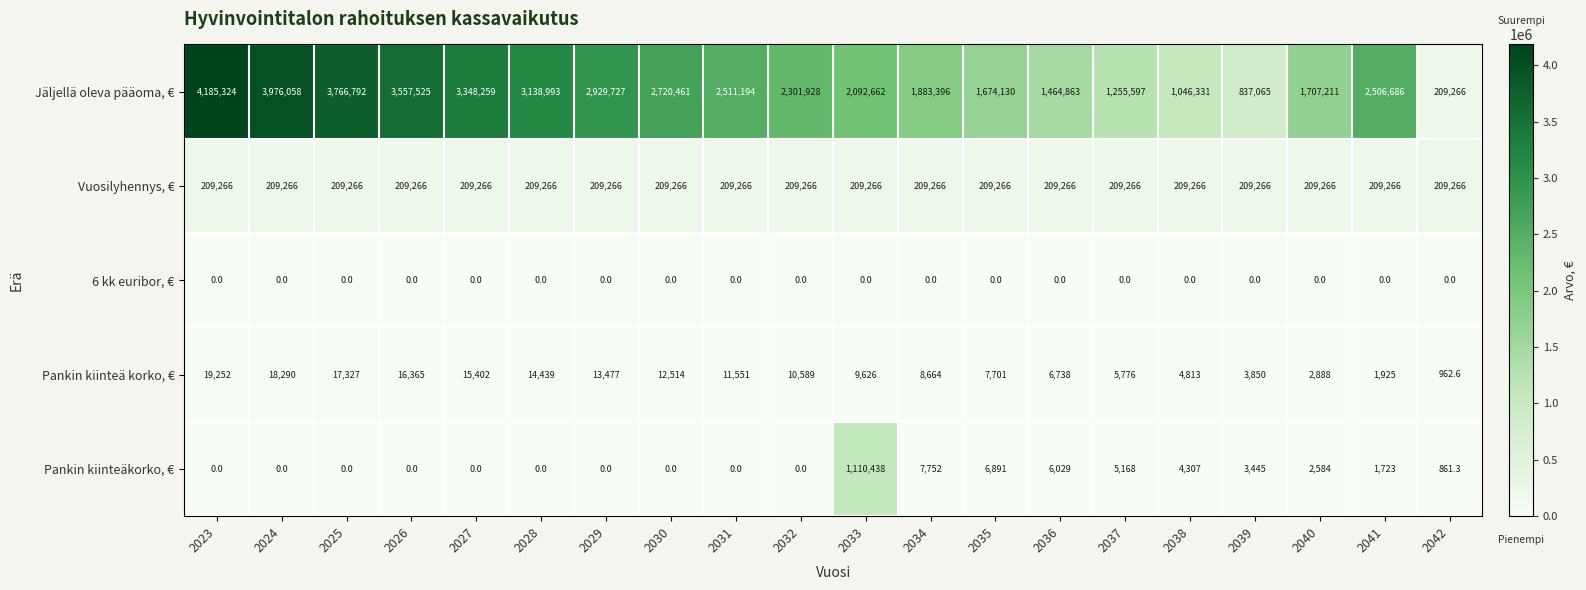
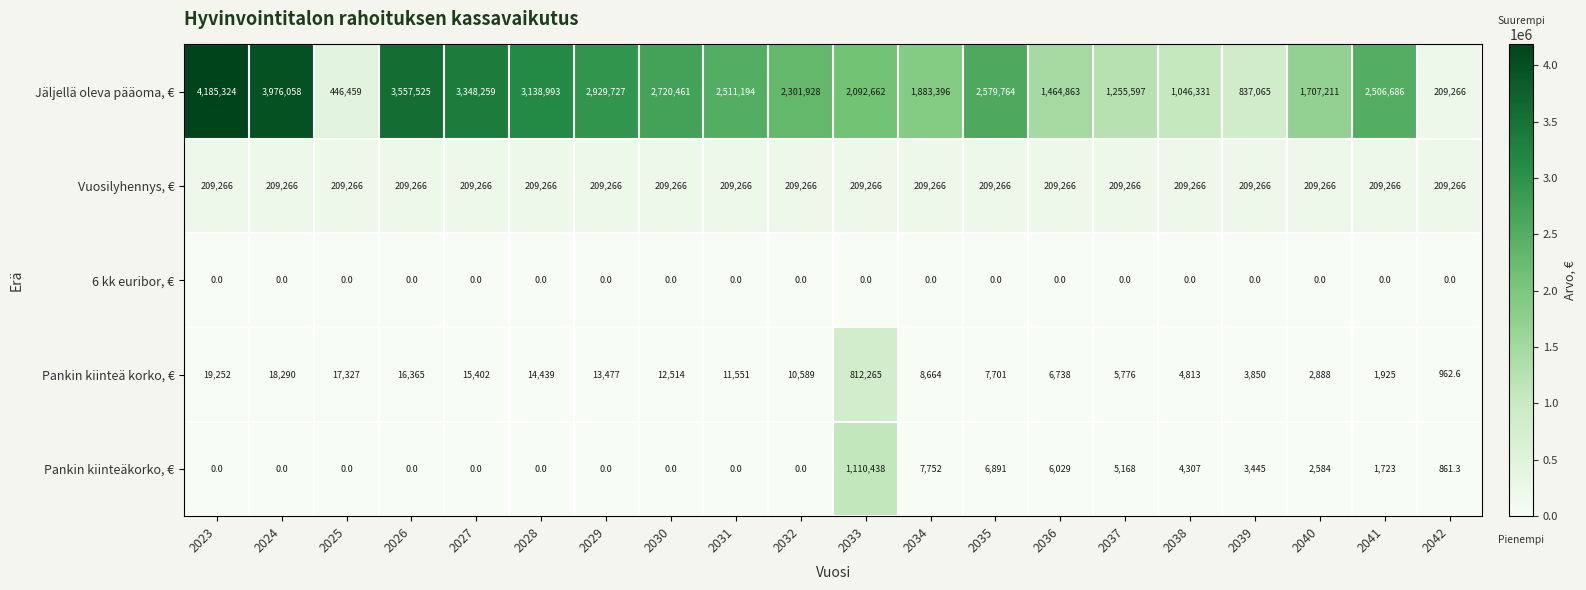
  {
    "Jäljellä oleva pääoma, €": {
      "2023": "4,185,324",
      "2024": "3,976,058",
-     "2025": "3,766,792",
+     "2025": "446,459",
      "2026": "3,557,525",
      "2027": "3,348,259",
      "2028": "3,138,993",
      "2029": "2,929,727",
      "2030": "2,720,461",
      "2031": "2,511,194",
      "2032": "2,301,928",
      "2033": "2,092,662",
      "2034": "1,883,396",
-     "2035": "1,674,130",
+     "2035": "2,579,764",
      "2036": "1,464,863",
      "2037": "1,255,597",
      "2038": "1,046,331",
      "2039": "837,065",
      "2040": "1,707,211",
      "2041": "2,506,686",
      "2042": "209,266"
    },
    "Vuosilyhennys, €": {
      "2023": "209,266",
      "2024": "209,266",
      "2025": "209,266",
      "2026": "209,266",
      "2027": "209,266",
      "2028": "209,266",
      "2029": "209,266",
      "2030": "209,266",
      "2031": "209,266",
      "2032": "209,266",
      "2033": "209,266",
      "2034": "209,266",
      "2035": "209,266",
      "2036": "209,266",
      "2037": "209,266",
      "2038": "209,266",
      "2039": "209,266",
      "2040": "209,266",
      "2041": "209,266",
      "2042": "209,266"
    },
    "6 kk euribor, €": {
      "2023": "0.0",
      "2024": "0.0",
      "2025": "0.0",
      "2026": "0.0",
      "2027": "0.0",
      "2028": "0.0",
      "2029": "0.0",
      "2030": "0.0",
      "2031": "0.0",
      "2032": "0.0",
      "2033": "0.0",
      "2034": "0.0",
      "2035": "0.0",
      "2036": "0.0",
      "2037": "0.0",
      "2038": "0.0",
      "2039": "0.0",
      "2040": "0.0",
      "2041": "0.0",
      "2042": "0.0"
    },
    "Pankin kiinteä korko, €": {
      "2023": "19,252",
      "2024": "18,290",
      "2025": "17,327",
      "2026": "16,365",
      "2027": "15,402",
      "2028": "14,439",
      "2029": "13,477",
      "2030": "12,514",
      "2031": "11,551",
      "2032": "10,589",
-     "2033": "9,626",
+     "2033": "812,265",
      "2034": "8,664",
      "2035": "7,701",
      "2036": "6,738",
      "2037": "5,776",
      "2038": "4,813",
      "2039": "3,850",
      "2040": "2,888",
      "2041": "1,925",
      "2042": "962.6"
    },
    "Pankin kiinteäkorko, €": {
      "2023": "0.0",
      "2024": "0.0",
      "2025": "0.0",
      "2026": "0.0",
      "2027": "0.0",
      "2028": "0.0",
      "2029": "0.0",
      "2030": "0.0",
      "2031": "0.0",
      "2032": "0.0",
      "2033": "1,110,438",
      "2034": "7,752",
      "2035": "6,891",
      "2036": "6,029",
      "2037": "5,168",
      "2038": "4,307",
      "2039": "3,445",
      "2040": "2,584",
      "2041": "1,723",
      "2042": "861.3"
    }
  }
